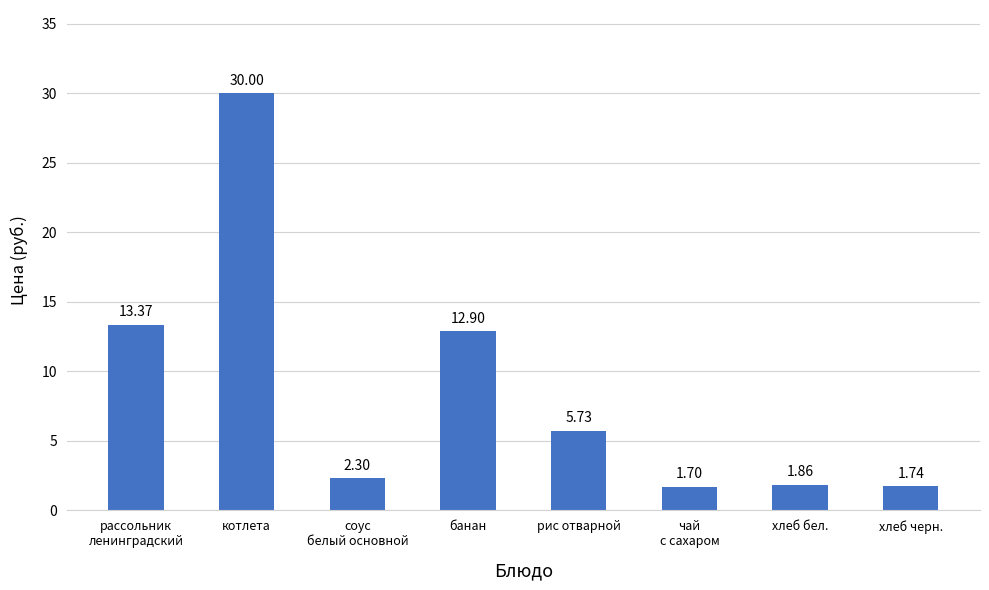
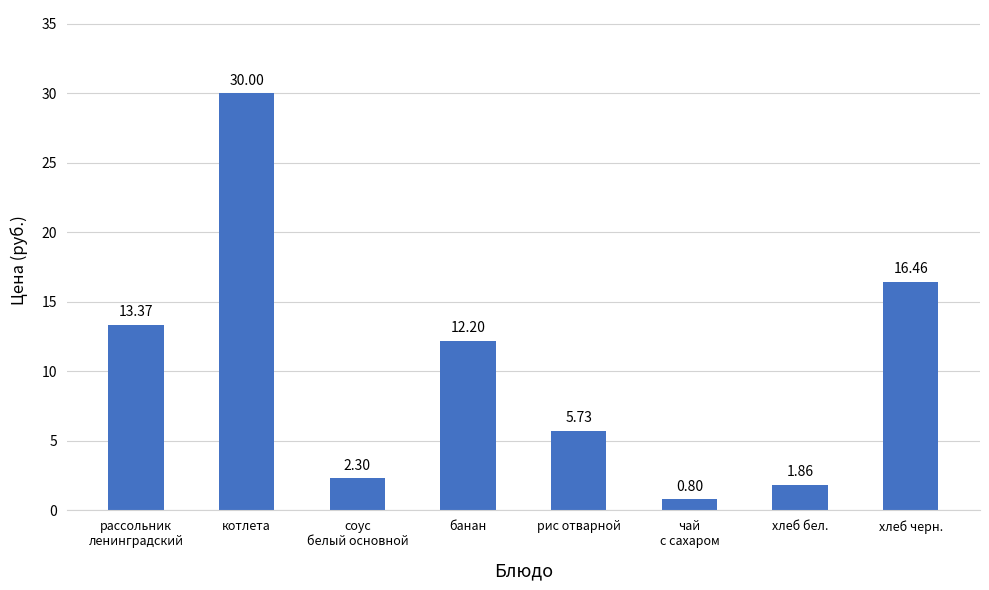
  {
    "рассольник ленинградский": 13.37,
    "котлета": 30.00,
    "соус белый основной": 2.30,
-   "банан": 12.90,
+   "банан": 12.20,
    "рис отварной": 5.73,
-   "чай с сахаром": 1.70,
+   "чай с сахаром": 0.80,
    "хлеб бел.": 1.86,
-   "хлеб черн.": 1.74
+   "хлеб черн.": 16.46
  }
